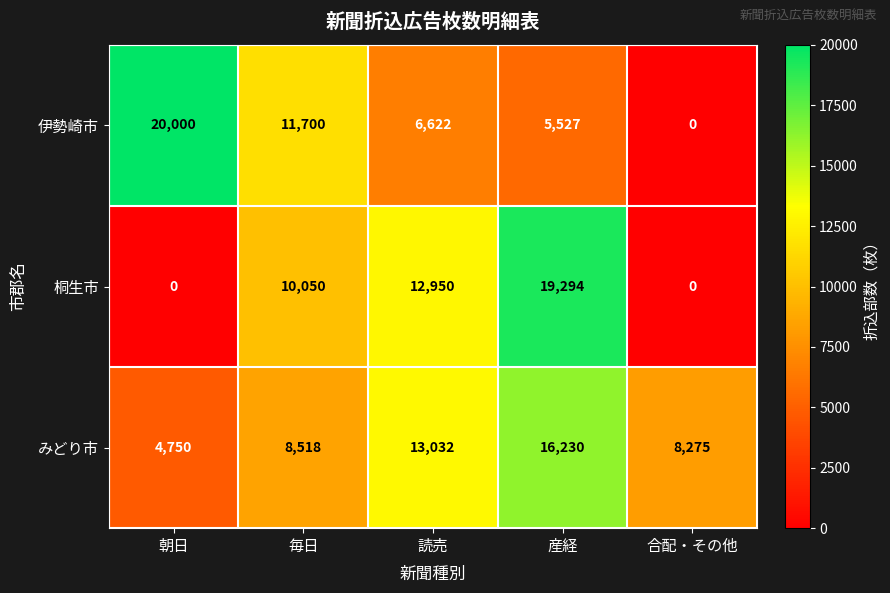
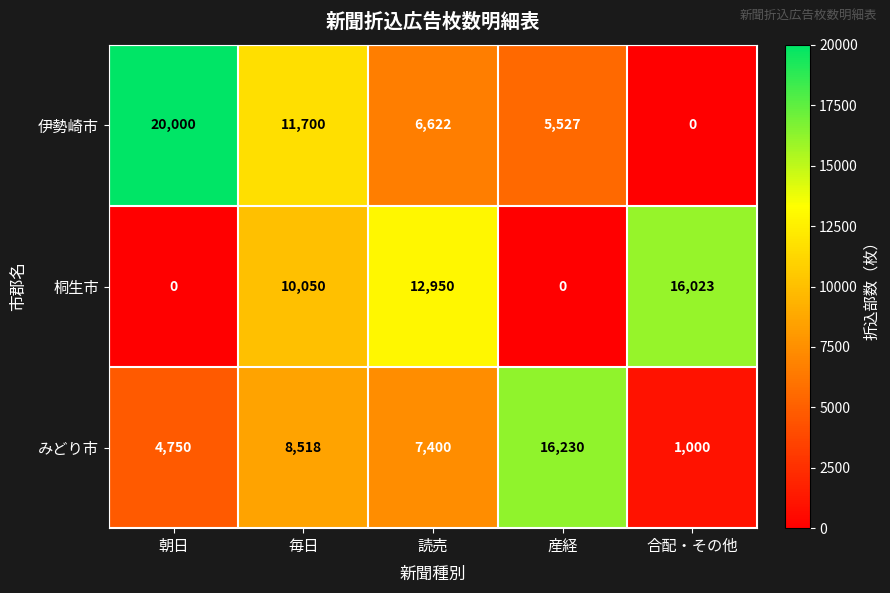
  {
    "伊勢崎市": {
      "朝日": "20,000",
      "毎日": "11,700",
      "読売": "6,622",
      "産経": "5,527",
      "合配・その他": "0"
    },
    "桐生市": {
      "朝日": "0",
      "毎日": "10,050",
      "読売": "12,950",
-     "産経": "19,294",
-     "合配・その他": "0"
+     "産経": "0",
+     "合配・その他": "16,023"
    },
    "みどり市": {
      "朝日": "4,750",
      "毎日": "8,518",
-     "読売": "13,032",
+     "読売": "7,400",
      "産経": "16,230",
-     "合配・その他": "8,275"
+     "合配・その他": "1,000"
    }
  }
